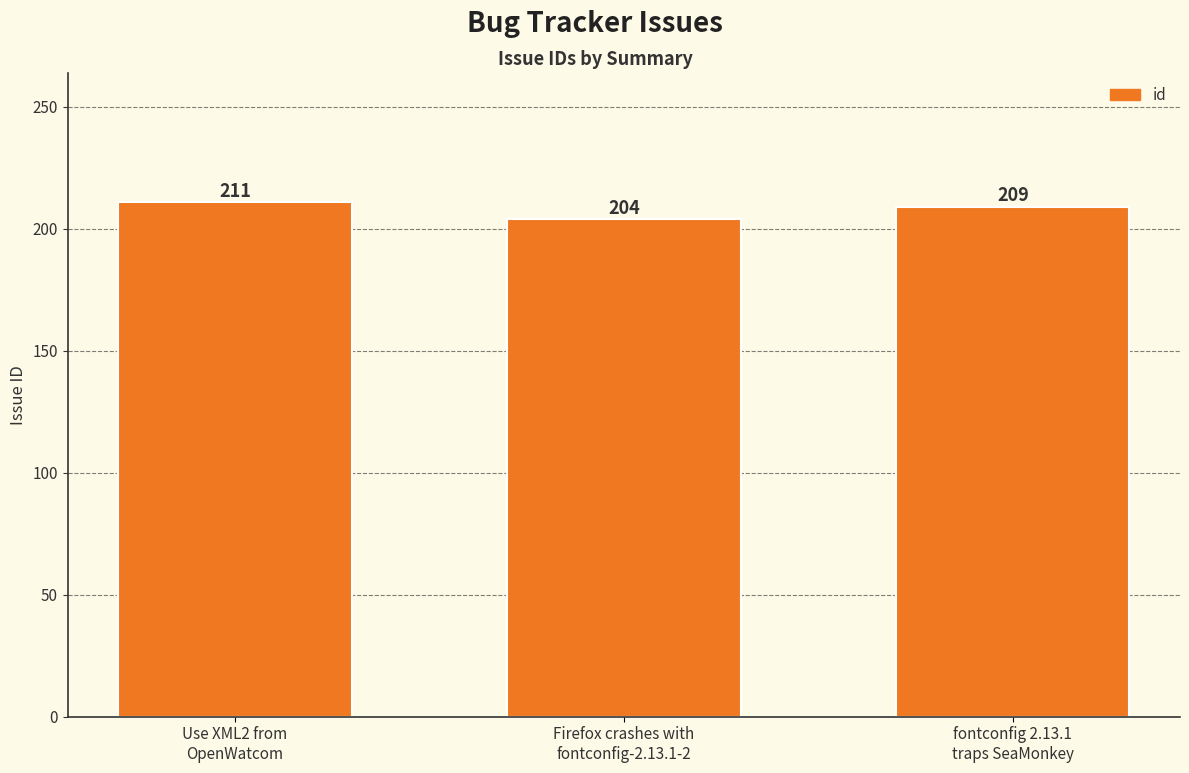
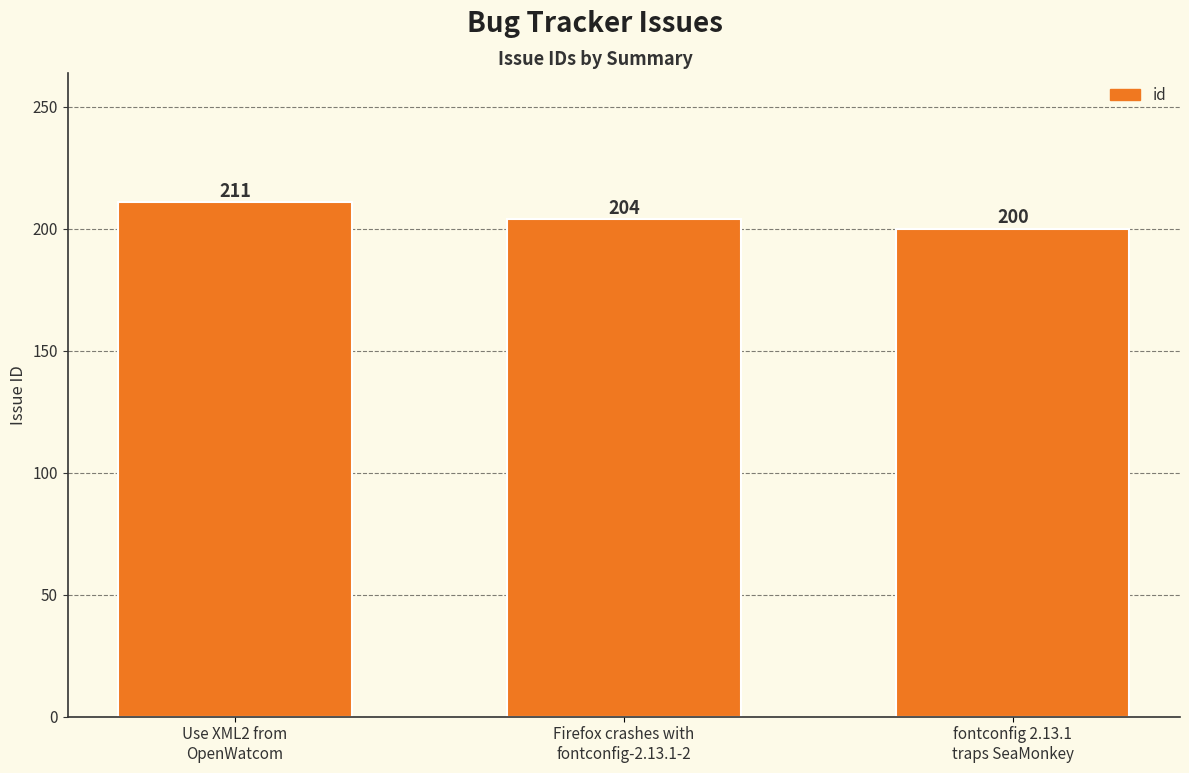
  {
    "Use XML2 from OpenWatcom": 211,
    "Firefox crashes with fontconfig-2.13.1-2": 204,
-   "fontconfig 2.13.1 traps SeaMonkey": 209
+   "fontconfig 2.13.1 traps SeaMonkey": 200
  }
